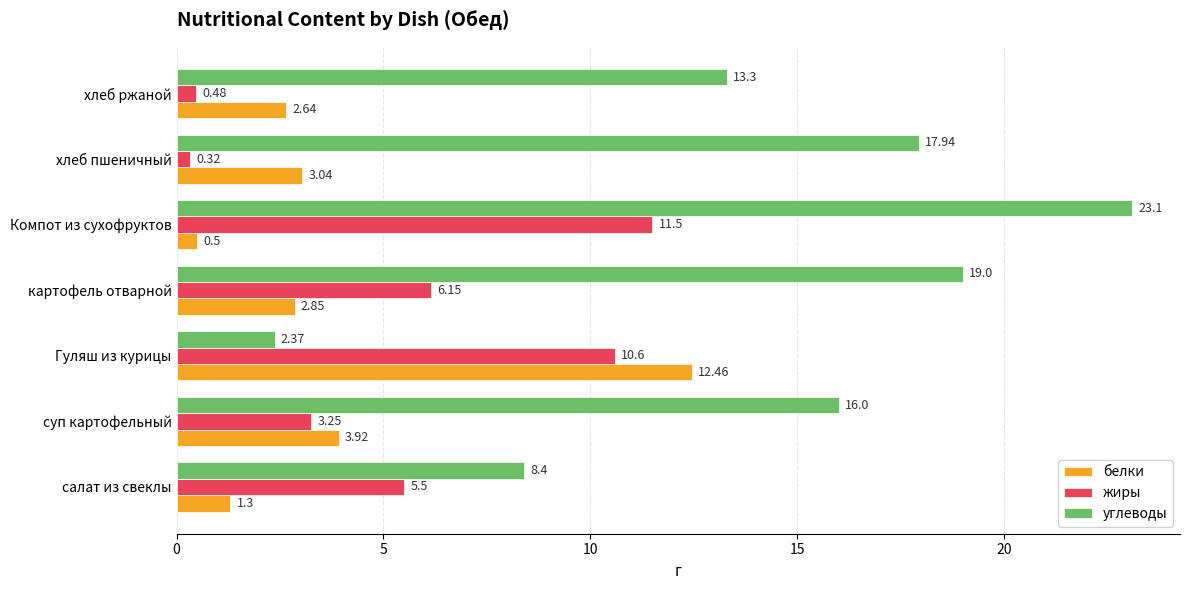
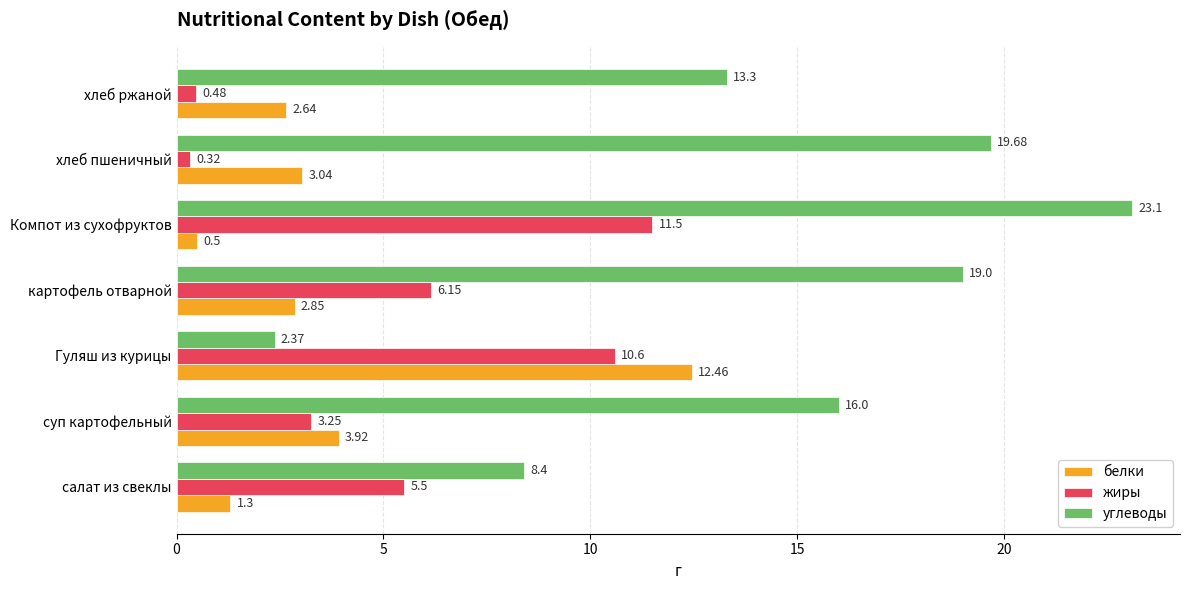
  {
    "белки": {
      "хлеб ржаной": 2.64,
      "хлеб пшеничный": 3.04,
      "Компот из сухофруктов": 0.5,
      "картофель отварной": 2.85,
      "Гуляш из курицы": 12.46,
      "суп картофельный": 3.92,
      "салат из свеклы": 1.3
    },
    "жиры": {
      "хлеб ржаной": 0.48,
      "хлеб пшеничный": 0.32,
      "Компот из сухофруктов": 11.5,
      "картофель отварной": 6.15,
      "Гуляш из курицы": 10.6,
      "суп картофельный": 3.25,
      "салат из свеклы": 5.5
    },
    "углеводы": {
      "хлеб ржаной": 13.3,
-     "хлеб пшеничный": 17.94,
+     "хлеб пшеничный": 19.68,
      "Компот из сухофруктов": 23.1,
      "картофель отварной": 19.0,
      "Гуляш из курицы": 2.37,
      "суп картофельный": 16.0,
      "салат из свеклы": 8.4
    }
  }
